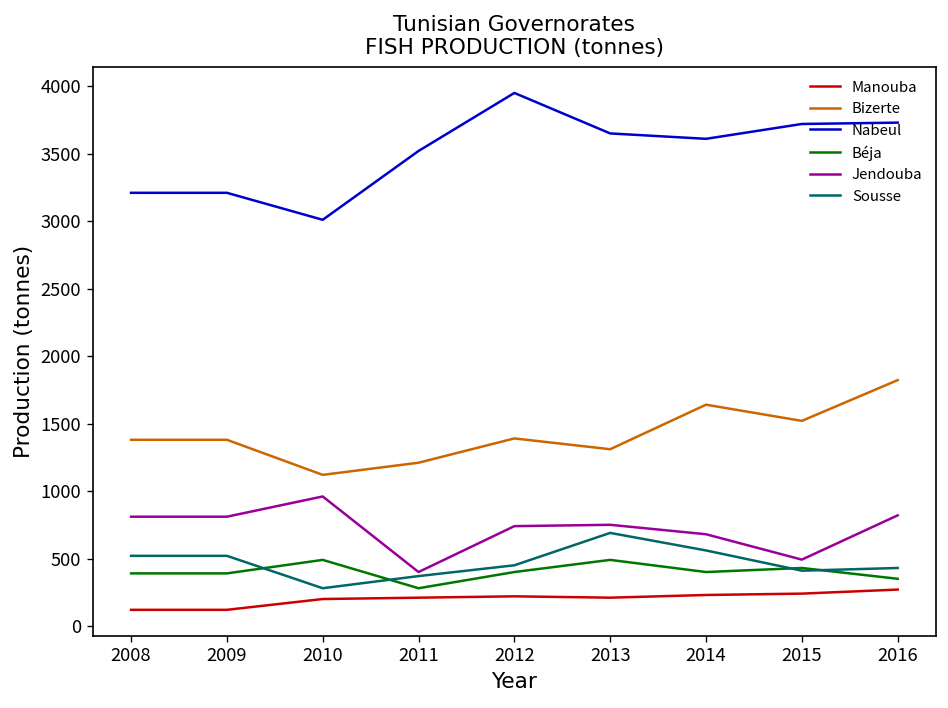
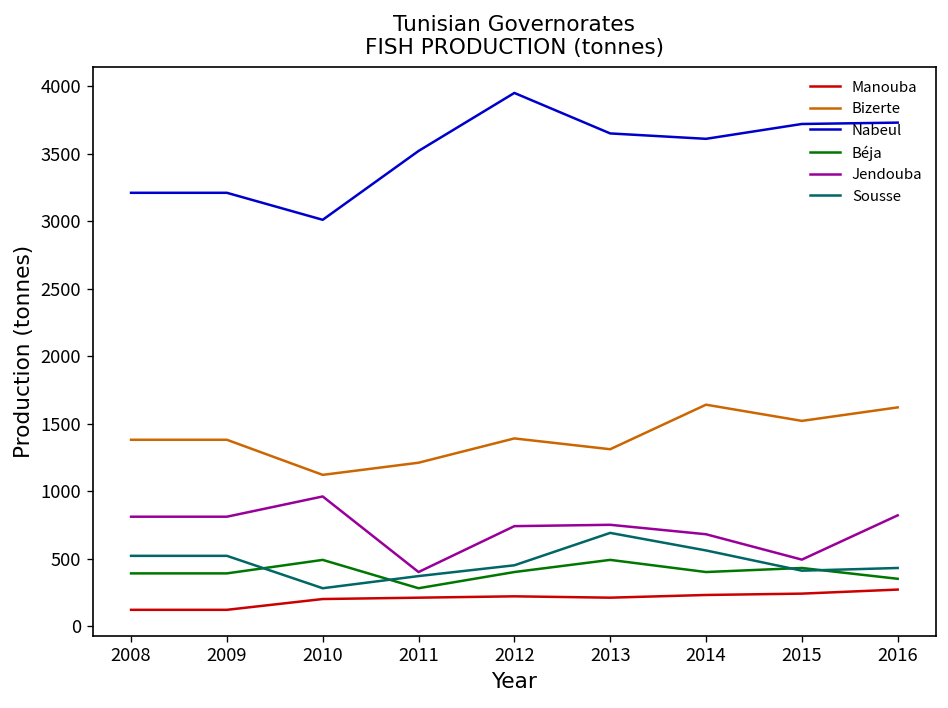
  {
    "Manouba": {
      "2008": 120,
      "2009": 120,
      "2010": 200,
      "2011": 210,
      "2012": 220,
      "2013": 210,
      "2014": 230,
      "2015": 240,
      "2016": 270
    },
    "Bizerte": {
      "2008": 1380,
      "2009": 1380,
      "2010": 1120,
      "2011": 1210,
      "2012": 1390,
      "2013": 1310,
      "2014": 1640,
      "2015": 1520,
-     "2016": 1820
+     "2016": 1620
    },
    "Nabeul": {
      "2008": 3210,
      "2009": 3210,
      "2010": 3010,
      "2011": 3520,
      "2012": 3950,
      "2013": 3650,
      "2014": 3610,
      "2015": 3720,
      "2016": 3730
    },
    "Béja": {
      "2008": 390,
      "2009": 390,
      "2010": 490,
      "2011": 280,
      "2012": 400,
      "2013": 490,
      "2014": 400,
      "2016": 350
    },
    "Jendouba": {
      "2008": 810,
      "2009": 810,
      "2010": 960,
      "2011": 400,
      "2012": 740,
      "2013": 750,
      "2014": 680,
      "2015": 490,
      "2016": 820
    },
    "Sousse": {
      "2008": 520,
      "2009": 520,
      "2010": 280,
      "2011": 370,
      "2012": 450,
      "2013": 690,
      "2014": 560,
      "2016": 430
    }
  }
